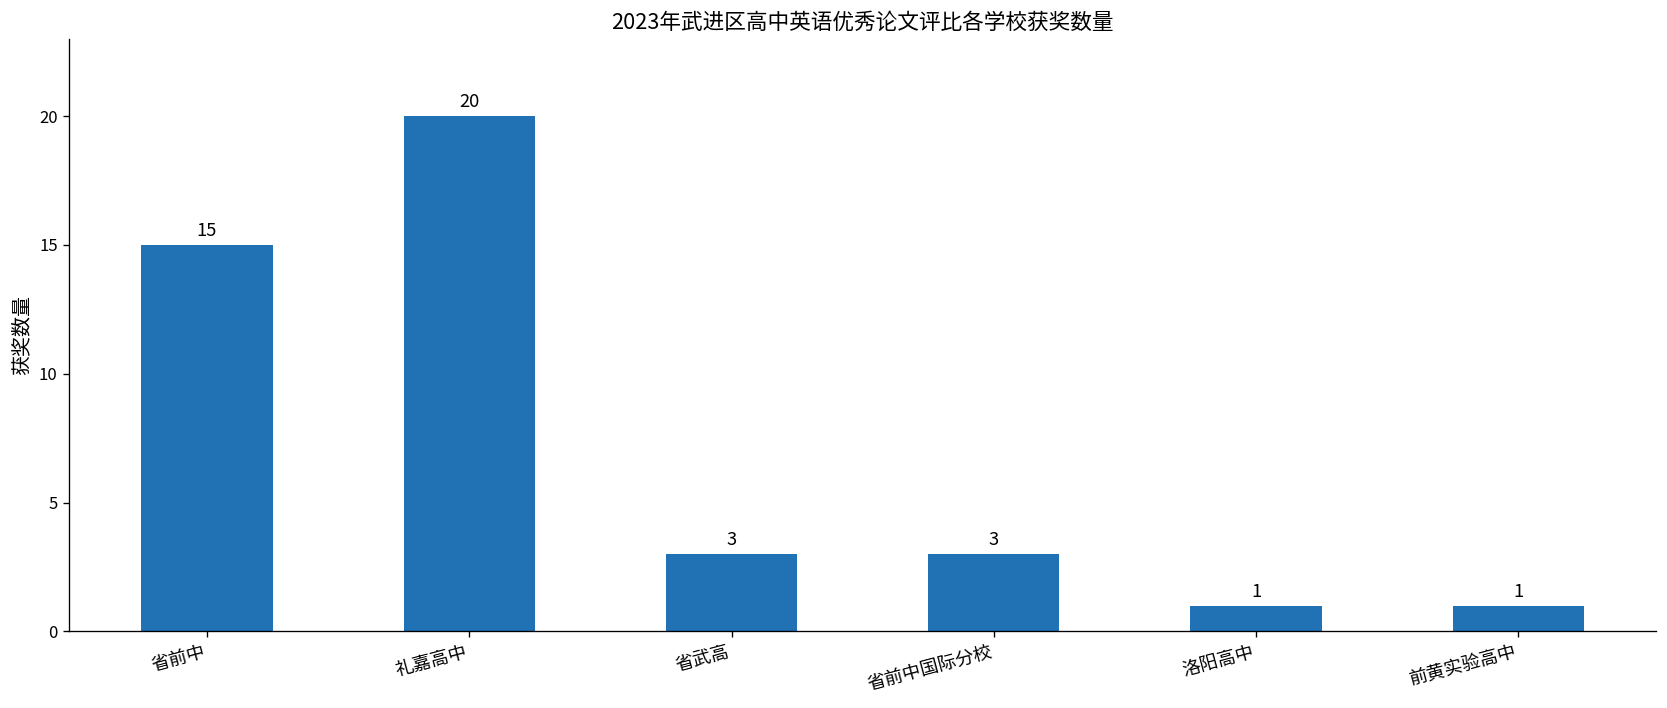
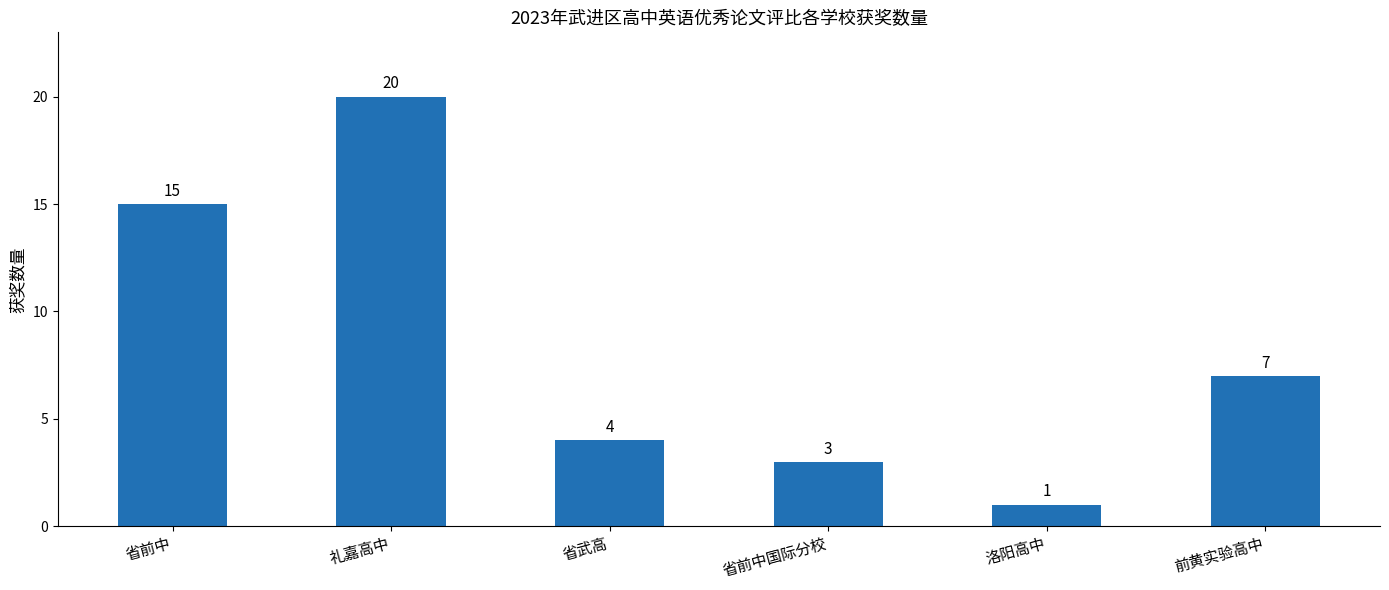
  {
    "省前中": 15,
    "礼嘉高中": 20,
-   "省武高": 3,
+   "省武高": 4,
    "省前中国际分校": 3,
    "洛阳高中": 1,
-   "前黄实验高中": 1
+   "前黄实验高中": 7
  }
